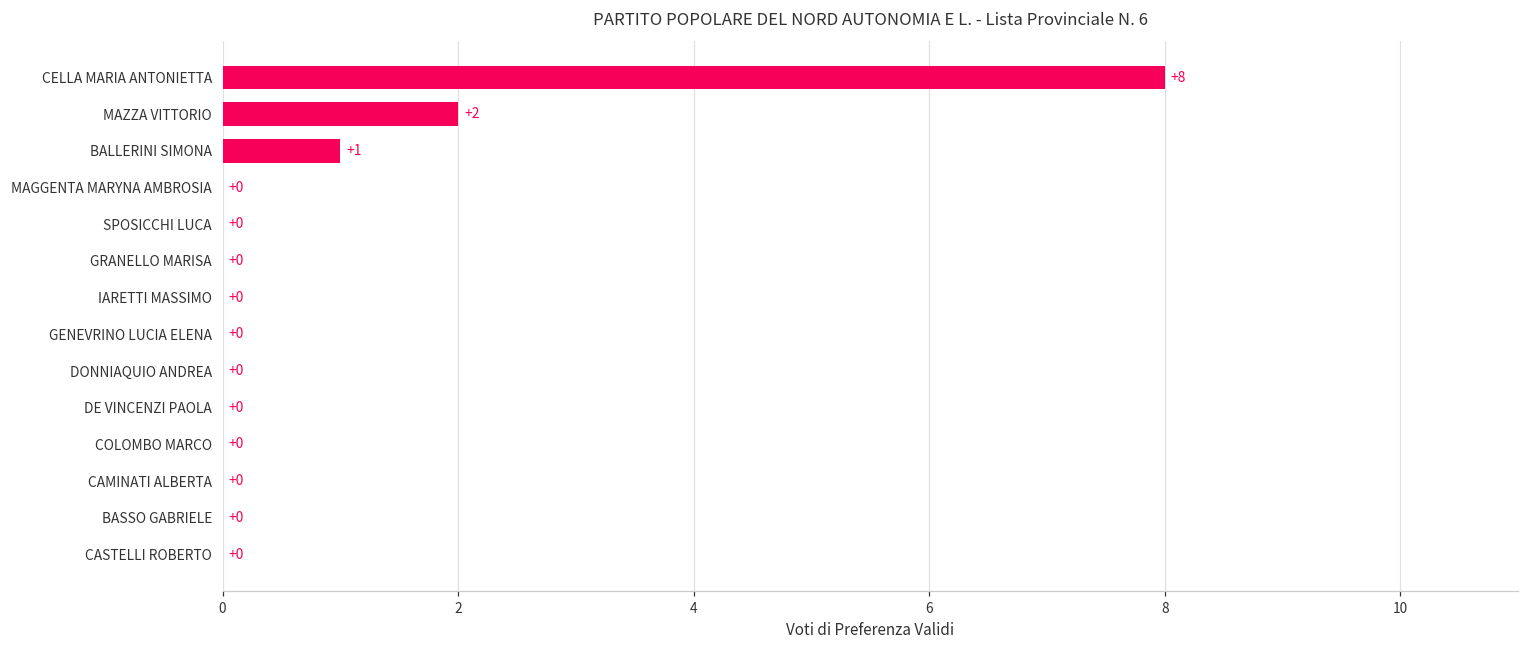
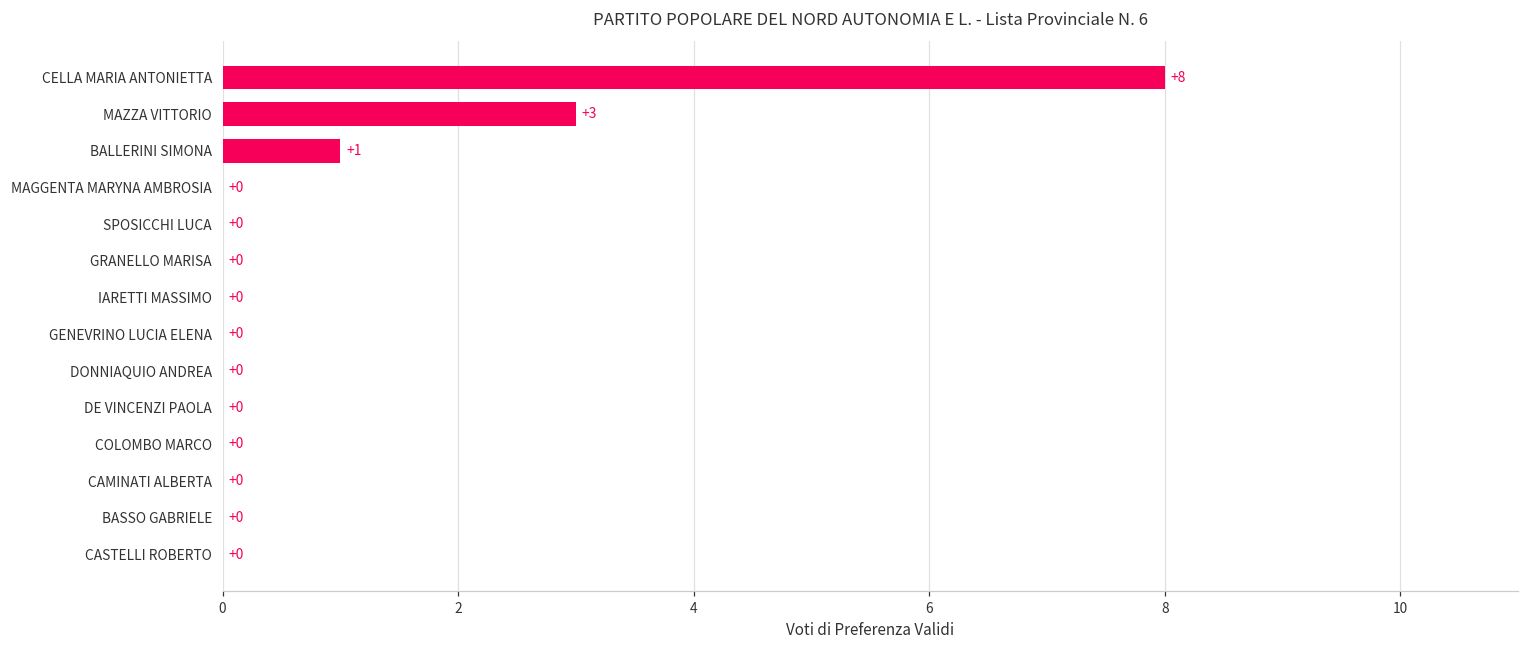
  {
    "CELLA MARIA ANTONIETTA": "+8",
-   "MAZZA VITTORIO": "+2",
+   "MAZZA VITTORIO": "+3",
    "BALLERINI SIMONA": "+1",
    "MAGGENTA MARYNA AMBROSIA": "+0",
    "SPOSICCHI LUCA": "+0",
    "GRANELLO MARISA": "+0",
    "IARETTI MASSIMO": "+0",
    "GENEVRINO LUCIA ELENA": "+0",
    "DONNIAQUIO ANDREA": "+0",
    "DE VINCENZI PAOLA": "+0",
    "COLOMBO MARCO": "+0",
    "CAMINATI ALBERTA": "+0",
    "BASSO GABRIELE": "+0",
    "CASTELLI ROBERTO": "+0"
  }
